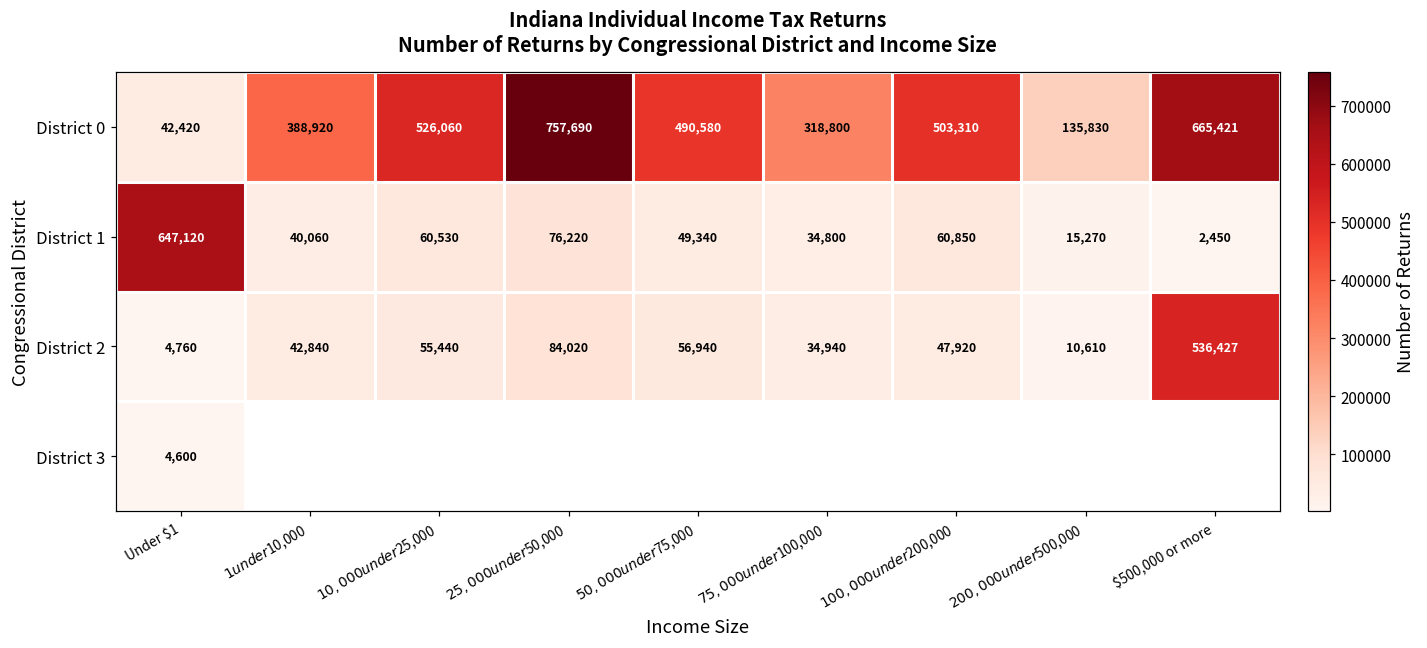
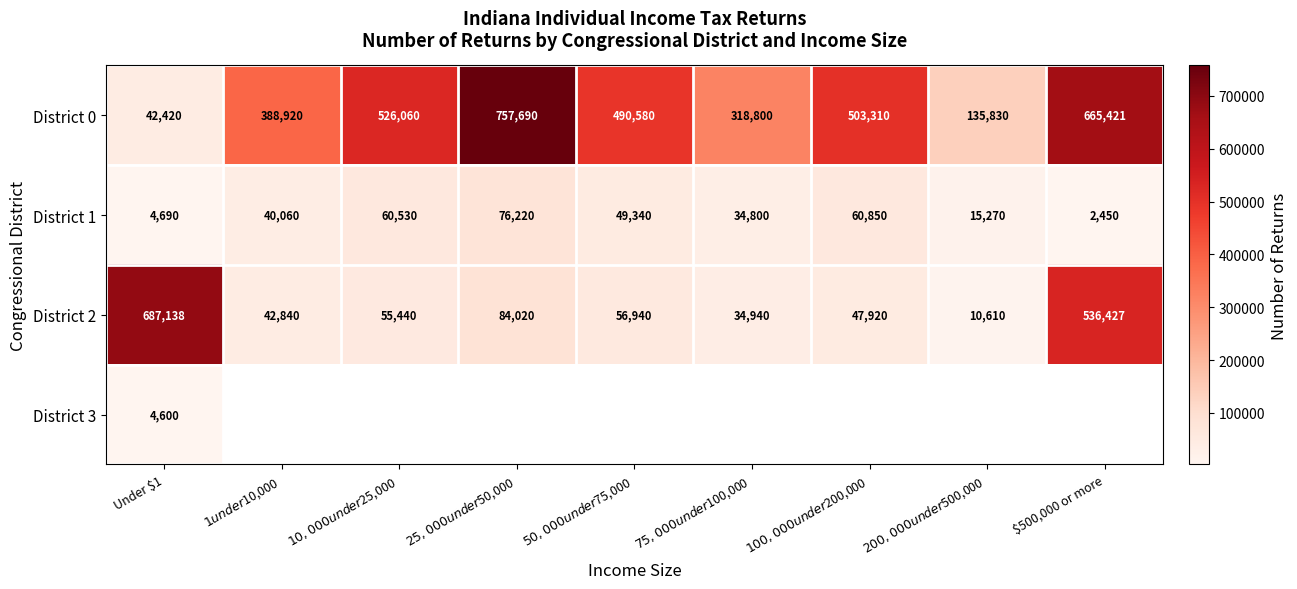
  {
    "District 0": {
      "Under $1": "42,420",
      "$500,000 or more": "665,421"
    },
    "District 1": {
-     "Under $1": "647,120",
+     "Under $1": "4,690",
      "$500,000 or more": "2,450"
    },
    "District 2": {
-     "Under $1": "4,760",
+     "Under $1": "687,138",
      "$500,000 or more": "536,427"
    },
    "District 3": {
      "Under $1": "4,600"
    }
  }
